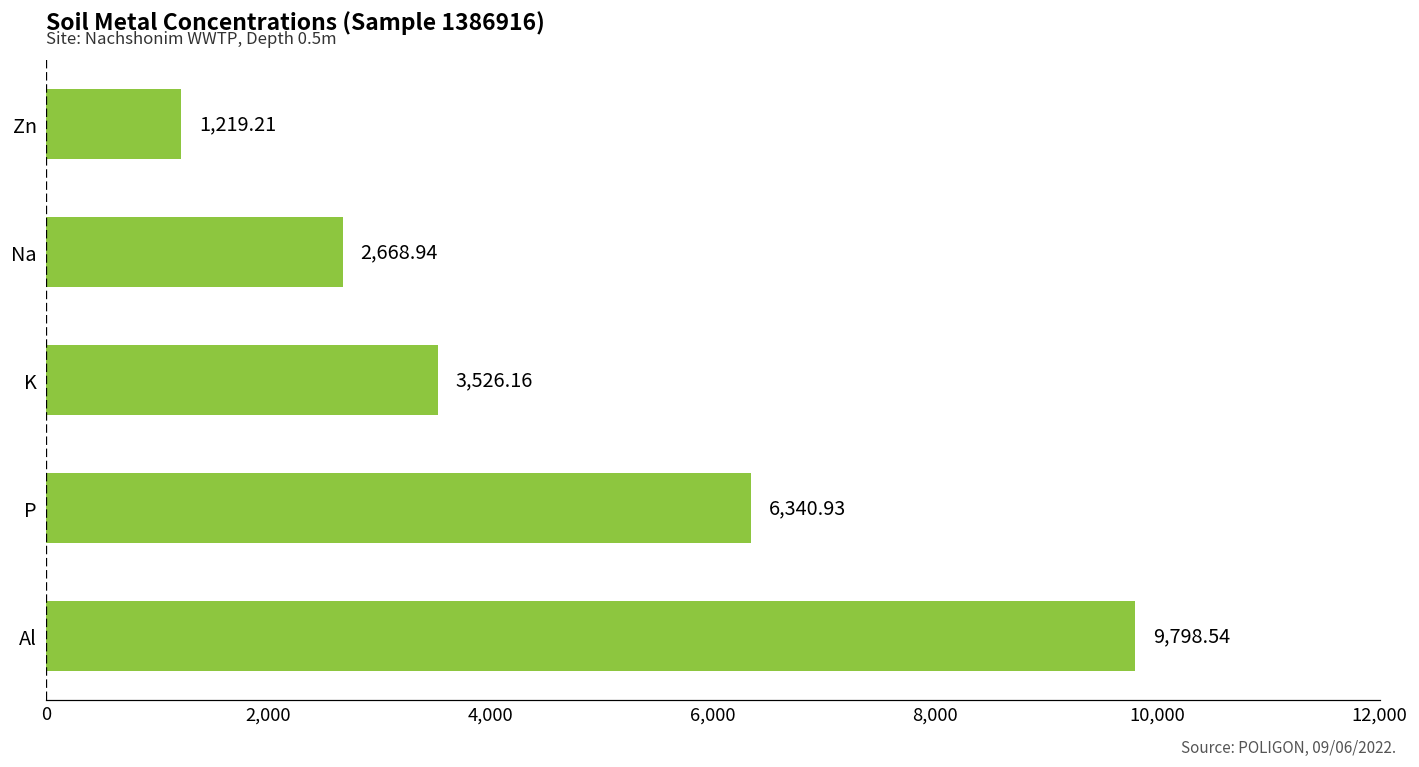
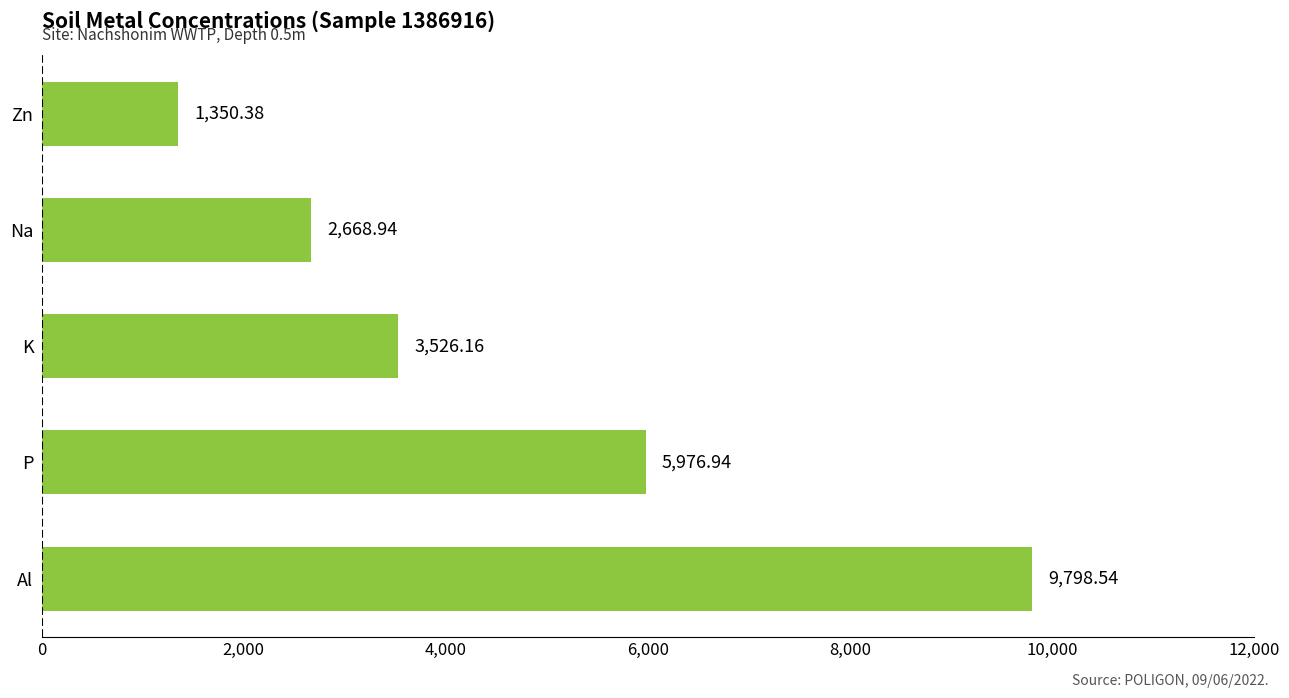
  {
-   "Zn": "1,219.21",
+   "Zn": "1,350.38",
    "Na": "2,668.94",
    "K": "3,526.16",
-   "P": "6,340.93",
+   "P": "5,976.94",
    "Al": "9,798.54"
  }
